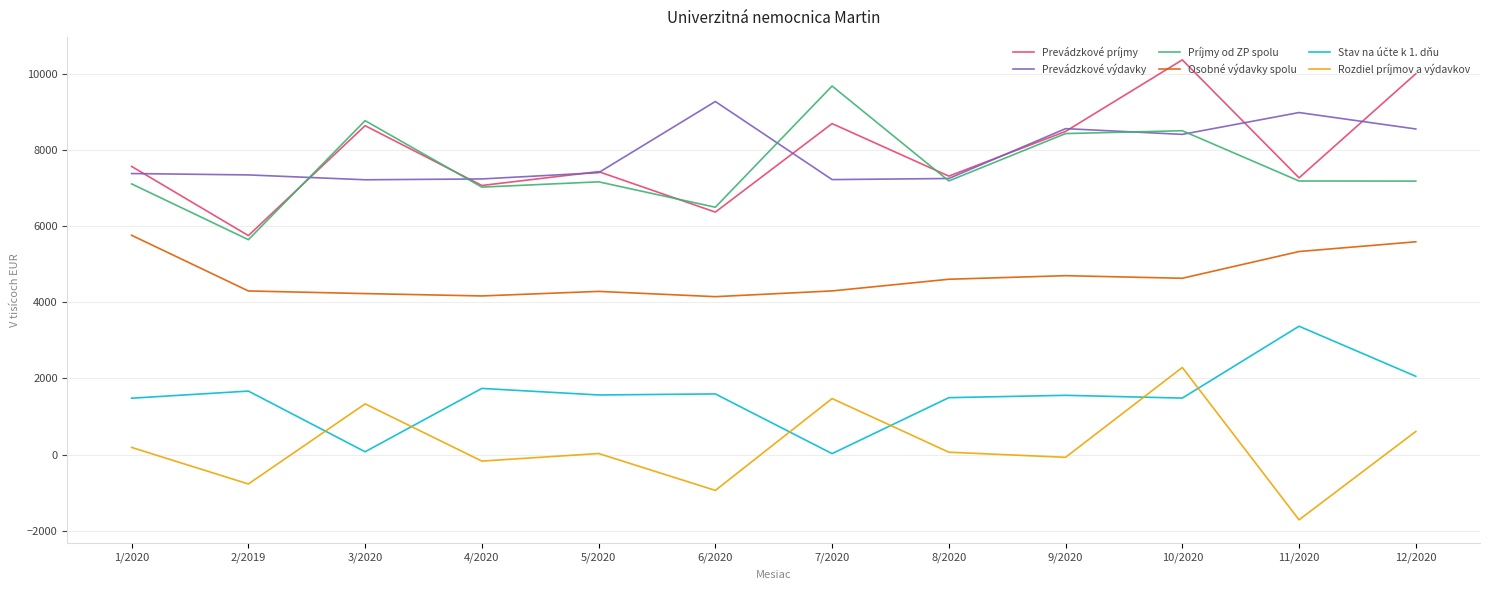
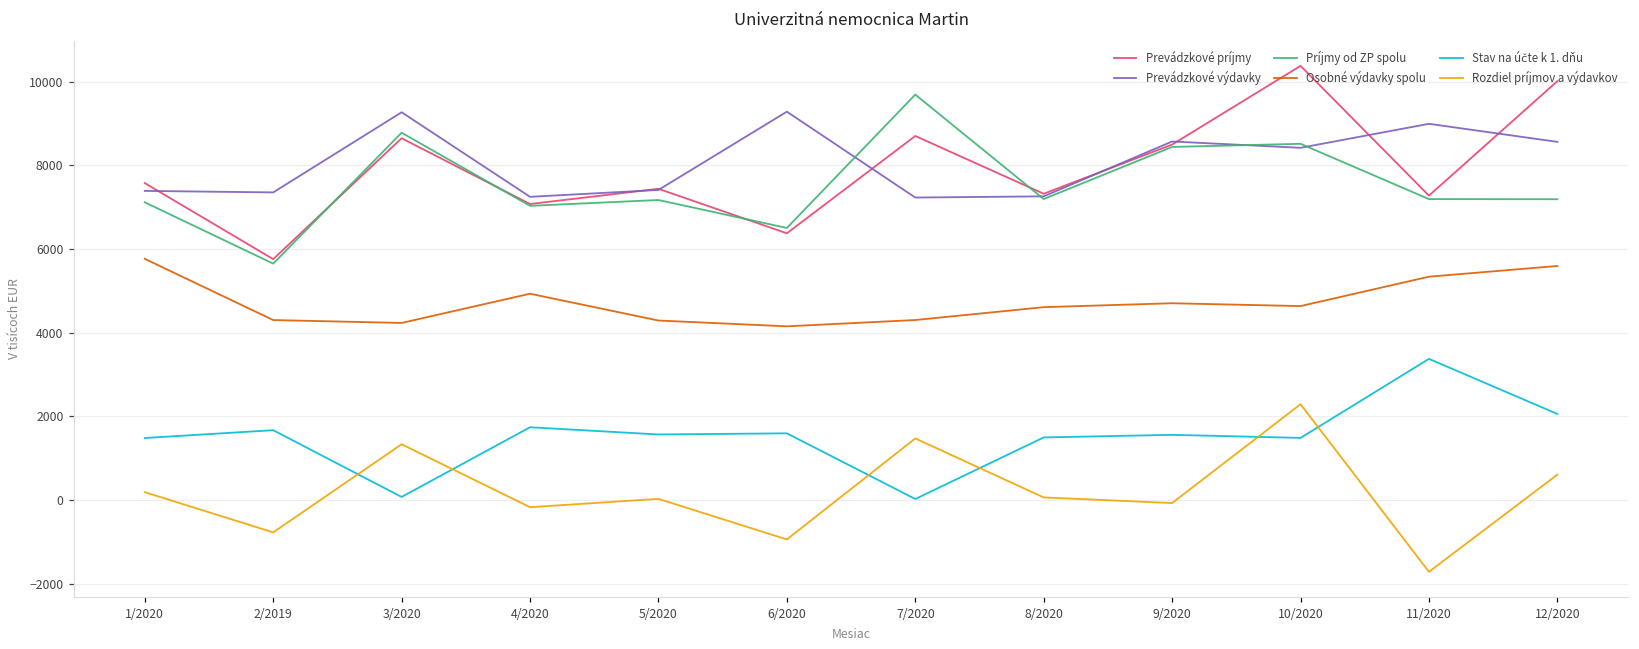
  {
    "Prevádzkové príjmy": {
      "1/2020": 7600,
      "2/2019": 5800,
      "3/2020": 8600,
      "6/2020": 6400,
      "7/2020": 8700,
      "10/2020": 10400,
      "11/2020": 7300,
      "12/2020": 10000
    },
    "Prevádzkové výdavky": {
      "1/2020": 7400,
      "2/2019": 7400,
-     "3/2020": 7200,
+     "3/2020": 9300,
      "4/2020": 7200,
      "6/2020": 9300,
      "7/2020": 7200,
      "9/2020": 8600,
      "10/2020": 8400,
      "11/2020": 9000,
      "12/2020": 8600
    },
    "Príjmy od ZP spolu": {
      "1/2020": 7100,
      "2/2019": 5700,
      "3/2020": 8800,
      "5/2020": 7200,
      "6/2020": 6500,
      "7/2020": 9700,
      "10/2020": 8500,
      "11/2020": 7200,
      "12/2020": 7200
    },
    "Osobné výdavky spolu": {
      "1/2020": 5800,
      "2/2019": 4300,
      "3/2020": 4200,
-     "4/2020": 4200,
+     "4/2020": 4900,
      "5/2020": 4300,
      "6/2020": 4200,
      "7/2020": 4300,
      "8/2020": 4600,
      "9/2020": 4700,
      "10/2020": 4600,
      "11/2020": 5300,
      "12/2020": 5600
    },
    "Stav na účte k 1. dňu": {
      "1/2020": 1500,
      "2/2019": 1700,
      "3/2020": 100,
      "4/2020": 1700,
      "5/2020": 1600,
      "6/2020": 1600,
      "7/2020": 0,
      "8/2020": 1500,
      "9/2020": 1600,
      "10/2020": 1500,
      "11/2020": 3400,
      "12/2020": 2100
    },
    "Rozdiel príjmov a výdavkov": {
      "1/2020": 200,
      "2/2019": -800,
      "3/2020": 1300,
      "4/2020": -200,
      "5/2020": 0,
      "6/2020": -900,
      "7/2020": 1500,
      "8/2020": 100,
      "9/2020": -100,
      "10/2020": 2300,
      "11/2020": -1700,
      "12/2020": 600
    }
  }
